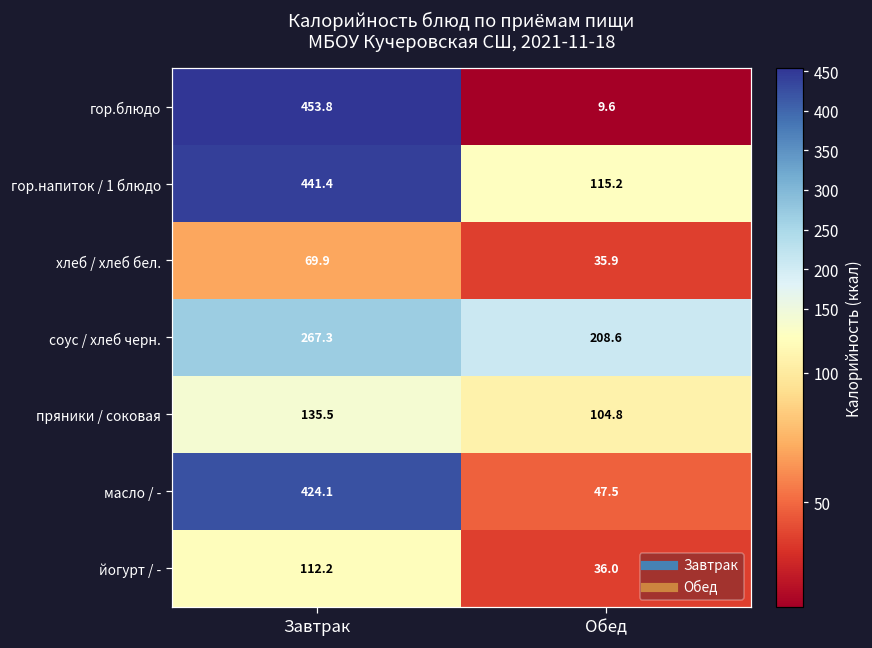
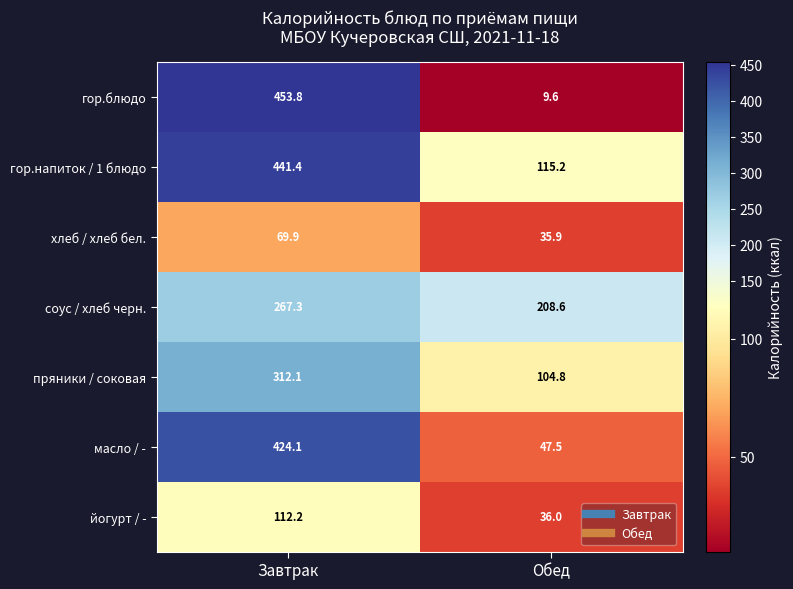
  {
    "гор.блюдо": {
      "Завтрак": 453.8,
      "Обед": 9.6
    },
    "гор.напиток / 1 блюдо": {
      "Завтрак": 441.4,
      "Обед": 115.2
    },
    "хлеб / хлеб бел.": {
      "Завтрак": 69.9,
      "Обед": 35.9
    },
    "соус / хлеб черн.": {
      "Завтрак": 267.3,
      "Обед": 208.6
    },
    "пряники / соковая": {
-     "Завтрак": 135.5,
+     "Завтрак": 312.1,
      "Обед": 104.8
    },
    "масло / -": {
      "Завтрак": 424.1,
      "Обед": 47.5
    },
    "йогурт / -": {
      "Завтрак": 112.2,
      "Обед": 36.0
    }
  }
